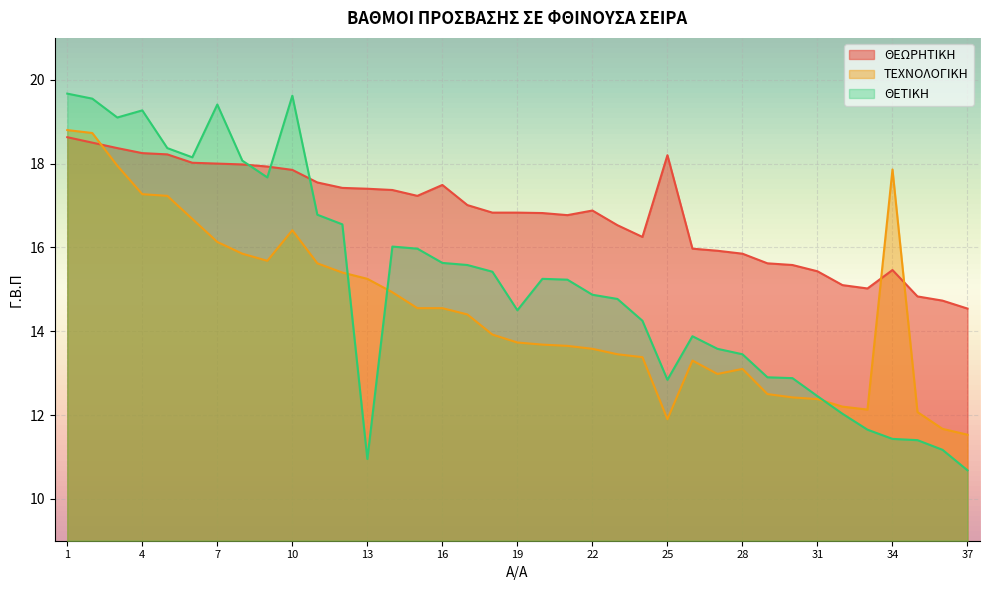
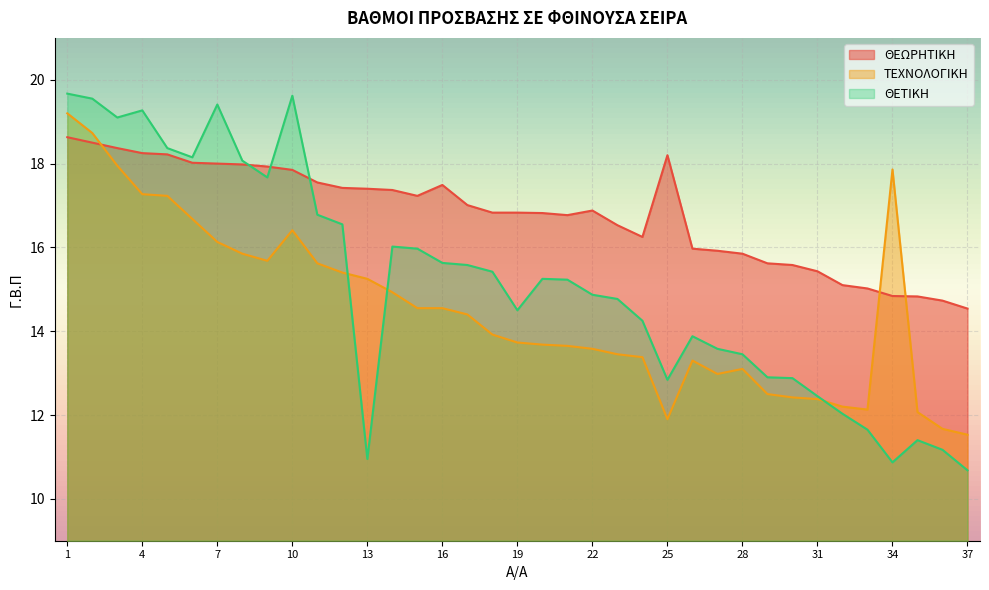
  {
    "ΘΕΩΡΗΤΙΚΗ": {
      "1": 18.6,
      "4": 18.3,
      "7": 18.0,
      "10": 17.9,
      "13": 17.4,
      "16": 17.5,
      "19": 16.8,
      "22": 16.9,
      "25": 18.2,
      "28": 15.9,
      "31": 15.4,
-     "34": 15.5,
+     "34": 14.8,
      "37": 14.5
    },
    "ΤΕΧΝΟΛΟΓΙΚΗ": {
-     "1": 18.8,
+     "1": 19.2,
      "4": 17.3,
      "7": 16.1,
      "10": 16.4,
      "13": 15.3,
      "16": 14.6,
      "19": 13.7,
      "22": 13.6,
      "25": 11.9,
      "28": 13.1,
      "31": 12.4,
      "34": 17.9,
      "37": 11.5
    },
    "ΘΕΤΙΚΗ": {
      "1": 19.7,
      "4": 19.3,
      "7": 19.4,
      "10": 19.6,
      "13": 11.0,
      "16": 15.6,
      "19": 14.5,
      "22": 14.9,
      "25": 12.8,
      "28": 13.5,
      "31": 12.5,
-     "34": 11.4,
+     "34": 10.9,
      "37": 10.7
    }
  }
